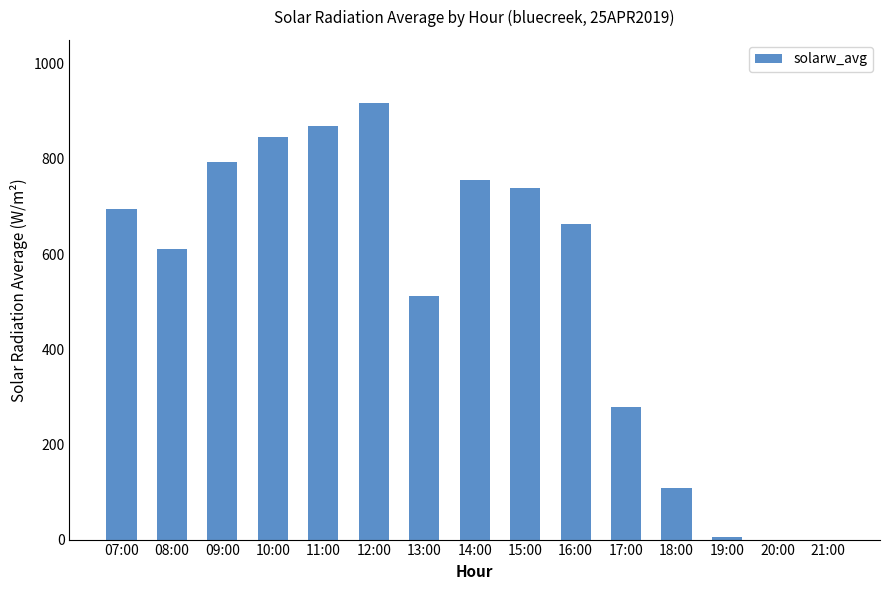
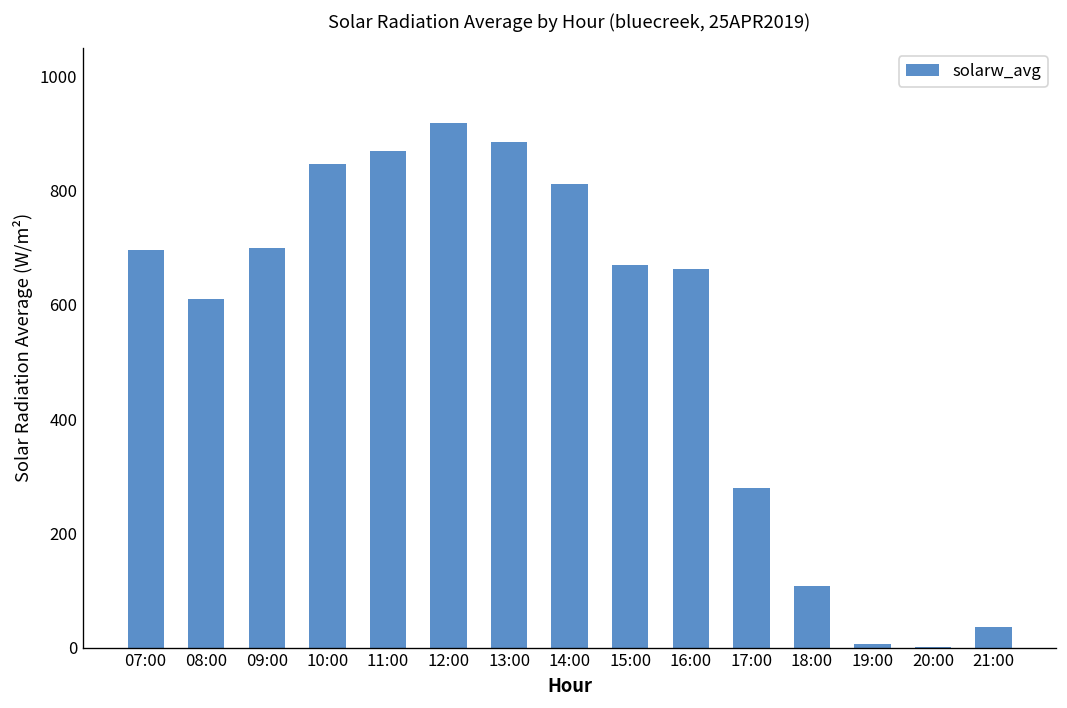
  {
    "07:00": 700,
    "08:00": 610,
-   "09:00": 790,
+   "09:00": 700,
    "10:00": 850,
    "11:00": 870,
    "12:00": 920,
-   "13:00": 510,
-   "14:00": 760,
-   "15:00": 740,
+   "13:00": 890,
+   "14:00": 810,
+   "15:00": 670,
    "16:00": 660,
    "17:00": 280,
    "18:00": 110,
    "19:00": 10,
-   "21:00": 0
+   "21:00": 40
  }
